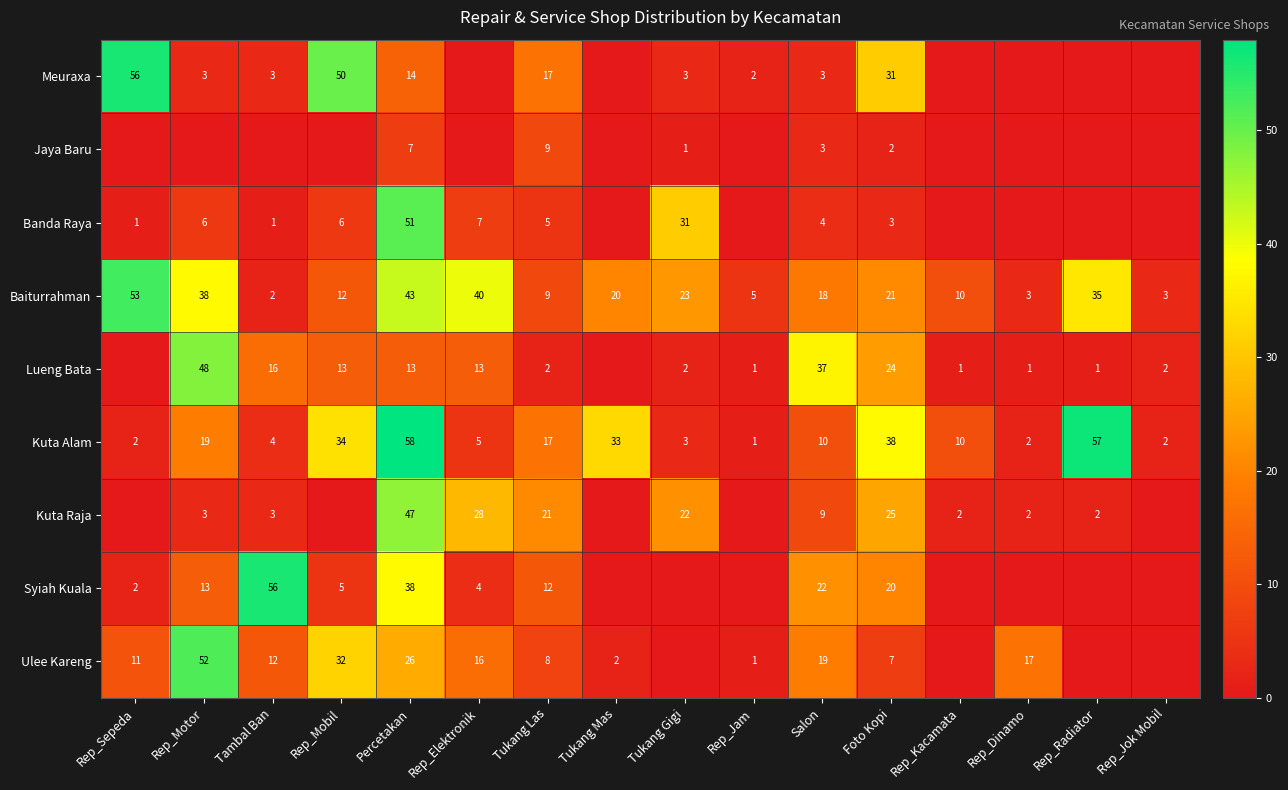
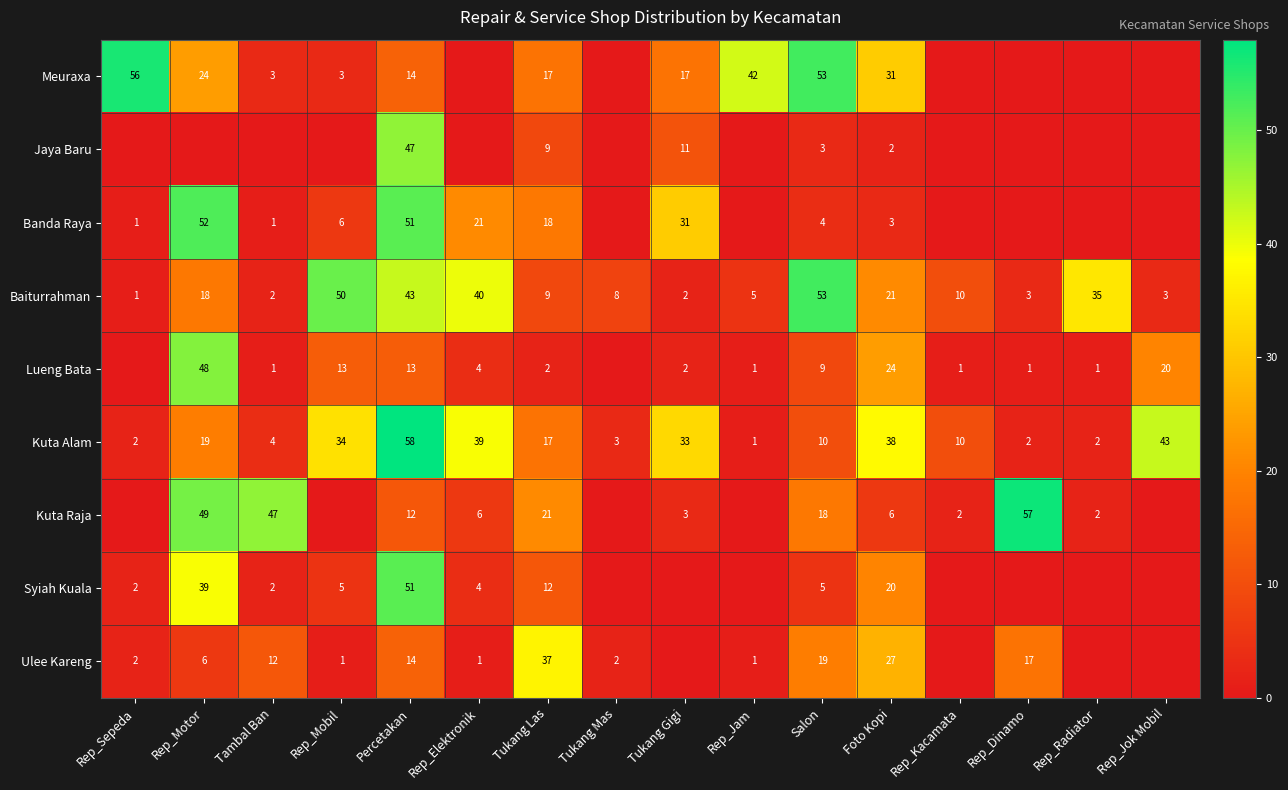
  {
    "Meuraxa": {
      "Rep_Sepeda": 56,
-     "Rep_Motor": 3,
+     "Rep_Motor": 24,
      "Tambal Ban": 3,
-     "Rep_Mobil": 50,
+     "Rep_Mobil": 3,
      "Percetakan": 14,
      "Tukang Las": 17,
-     "Tukang Gigi": 3,
-     "Rep_Jam": 2,
-     "Salon": 3,
+     "Tukang Gigi": 17,
+     "Rep_Jam": 42,
+     "Salon": 53,
      "Foto Kopi": 31
    },
    "Jaya Baru": {
-     "Percetakan": 7,
+     "Percetakan": 47,
      "Tukang Las": 9,
-     "Tukang Gigi": 1,
+     "Tukang Gigi": 11,
      "Salon": 3,
      "Foto Kopi": 2
    },
    "Banda Raya": {
      "Rep_Sepeda": 1,
-     "Rep_Motor": 6,
+     "Rep_Motor": 52,
      "Tambal Ban": 1,
      "Rep_Mobil": 6,
      "Percetakan": 51,
-     "Rep_Elektronik": 7,
-     "Tukang Las": 5,
+     "Rep_Elektronik": 21,
+     "Tukang Las": 18,
      "Tukang Gigi": 31,
      "Salon": 4,
      "Foto Kopi": 3
    },
    "Baiturrahman": {
-     "Rep_Sepeda": 53,
-     "Rep_Motor": 38,
+     "Rep_Sepeda": 1,
+     "Rep_Motor": 18,
      "Tambal Ban": 2,
-     "Rep_Mobil": 12,
+     "Rep_Mobil": 50,
      "Percetakan": 43,
      "Rep_Elektronik": 40,
      "Tukang Las": 9,
-     "Tukang Mas": 20,
-     "Tukang Gigi": 23,
+     "Tukang Mas": 8,
+     "Tukang Gigi": 2,
      "Rep_Jam": 5,
-     "Salon": 18,
+     "Salon": 53,
      "Foto Kopi": 21,
      "Rep_Kacamata": 10,
      "Rep_Dinamo": 3,
      "Rep_Radiator": 35,
      "Rep_Jok Mobil": 3
    },
    "Lueng Bata": {
      "Rep_Motor": 48,
-     "Tambal Ban": 16,
+     "Tambal Ban": 1,
      "Rep_Mobil": 13,
      "Percetakan": 13,
-     "Rep_Elektronik": 13,
+     "Rep_Elektronik": 4,
      "Tukang Las": 2,
      "Tukang Gigi": 2,
      "Rep_Jam": 1,
-     "Salon": 37,
+     "Salon": 9,
      "Foto Kopi": 24,
      "Rep_Kacamata": 1,
      "Rep_Dinamo": 1,
      "Rep_Radiator": 1,
-     "Rep_Jok Mobil": 2
+     "Rep_Jok Mobil": 20
    },
    "Kuta Alam": {
      "Rep_Sepeda": 2,
      "Rep_Motor": 19,
      "Tambal Ban": 4,
      "Rep_Mobil": 34,
      "Percetakan": 58,
-     "Rep_Elektronik": 5,
+     "Rep_Elektronik": 39,
      "Tukang Las": 17,
-     "Tukang Mas": 33,
-     "Tukang Gigi": 3,
+     "Tukang Mas": 3,
+     "Tukang Gigi": 33,
      "Rep_Jam": 1,
      "Salon": 10,
      "Foto Kopi": 38,
      "Rep_Kacamata": 10,
      "Rep_Dinamo": 2,
-     "Rep_Radiator": 57,
-     "Rep_Jok Mobil": 2
+     "Rep_Radiator": 2,
+     "Rep_Jok Mobil": 43
    },
    "Kuta Raja": {
-     "Rep_Motor": 3,
-     "Tambal Ban": 3,
-     "Percetakan": 47,
-     "Rep_Elektronik": 28,
+     "Rep_Motor": 49,
+     "Tambal Ban": 47,
+     "Percetakan": 12,
+     "Rep_Elektronik": 6,
      "Tukang Las": 21,
-     "Tukang Gigi": 22,
-     "Salon": 9,
-     "Foto Kopi": 25,
+     "Tukang Gigi": 3,
+     "Salon": 18,
+     "Foto Kopi": 6,
      "Rep_Kacamata": 2,
-     "Rep_Dinamo": 2,
+     "Rep_Dinamo": 57,
      "Rep_Radiator": 2
    },
    "Syiah Kuala": {
      "Rep_Sepeda": 2,
-     "Rep_Motor": 13,
-     "Tambal Ban": 56,
+     "Rep_Motor": 39,
+     "Tambal Ban": 2,
      "Rep_Mobil": 5,
-     "Percetakan": 38,
+     "Percetakan": 51,
      "Rep_Elektronik": 4,
      "Tukang Las": 12,
-     "Salon": 22,
+     "Salon": 5,
      "Foto Kopi": 20
    },
    "Ulee Kareng": {
-     "Rep_Sepeda": 11,
-     "Rep_Motor": 52,
+     "Rep_Sepeda": 2,
+     "Rep_Motor": 6,
      "Tambal Ban": 12,
-     "Rep_Mobil": 32,
-     "Percetakan": 26,
-     "Rep_Elektronik": 16,
-     "Tukang Las": 8,
+     "Rep_Mobil": 1,
+     "Percetakan": 14,
+     "Rep_Elektronik": 1,
+     "Tukang Las": 37,
      "Tukang Mas": 2,
      "Rep_Jam": 1,
      "Salon": 19,
-     "Foto Kopi": 7,
+     "Foto Kopi": 27,
      "Rep_Dinamo": 17
    }
  }
